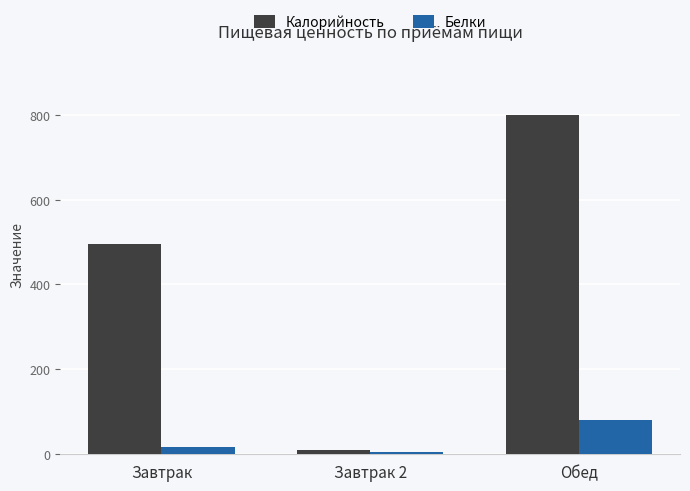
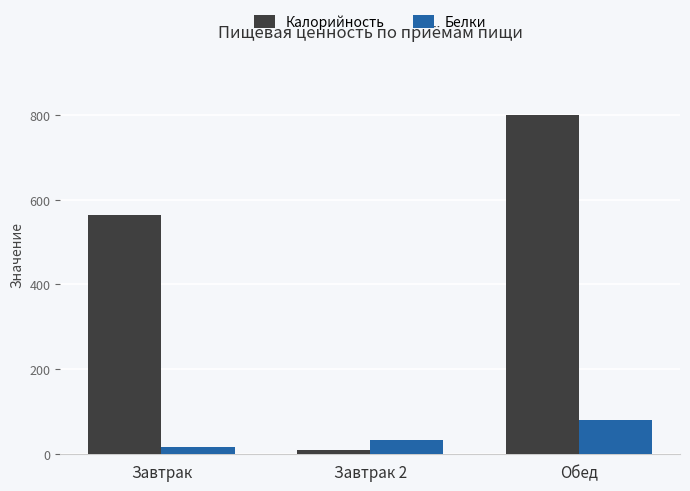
  {
    "Калорийность": {
-     "Завтрак": 490,
+     "Завтрак": 560,
      "Завтрак 2": 10,
      "Обед": 800
    },
    "Белки": {
      "Завтрак": 20,
-     "Завтрак 2": 10,
+     "Завтрак 2": 30,
      "Обед": 80
    }
  }
